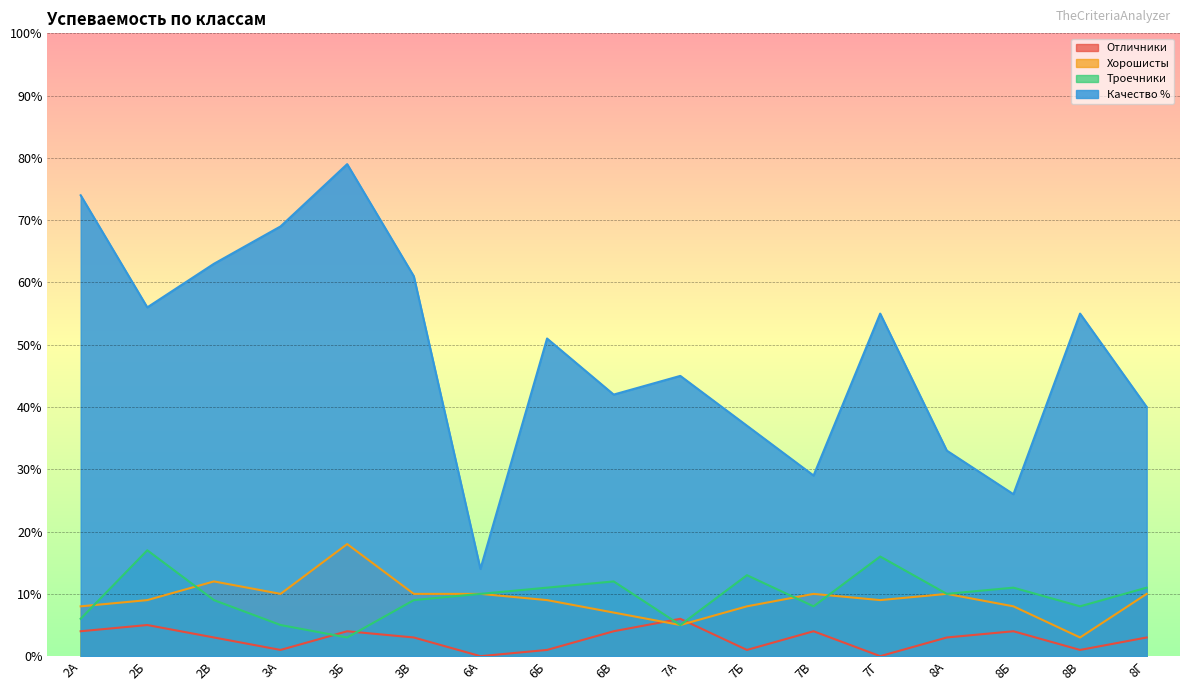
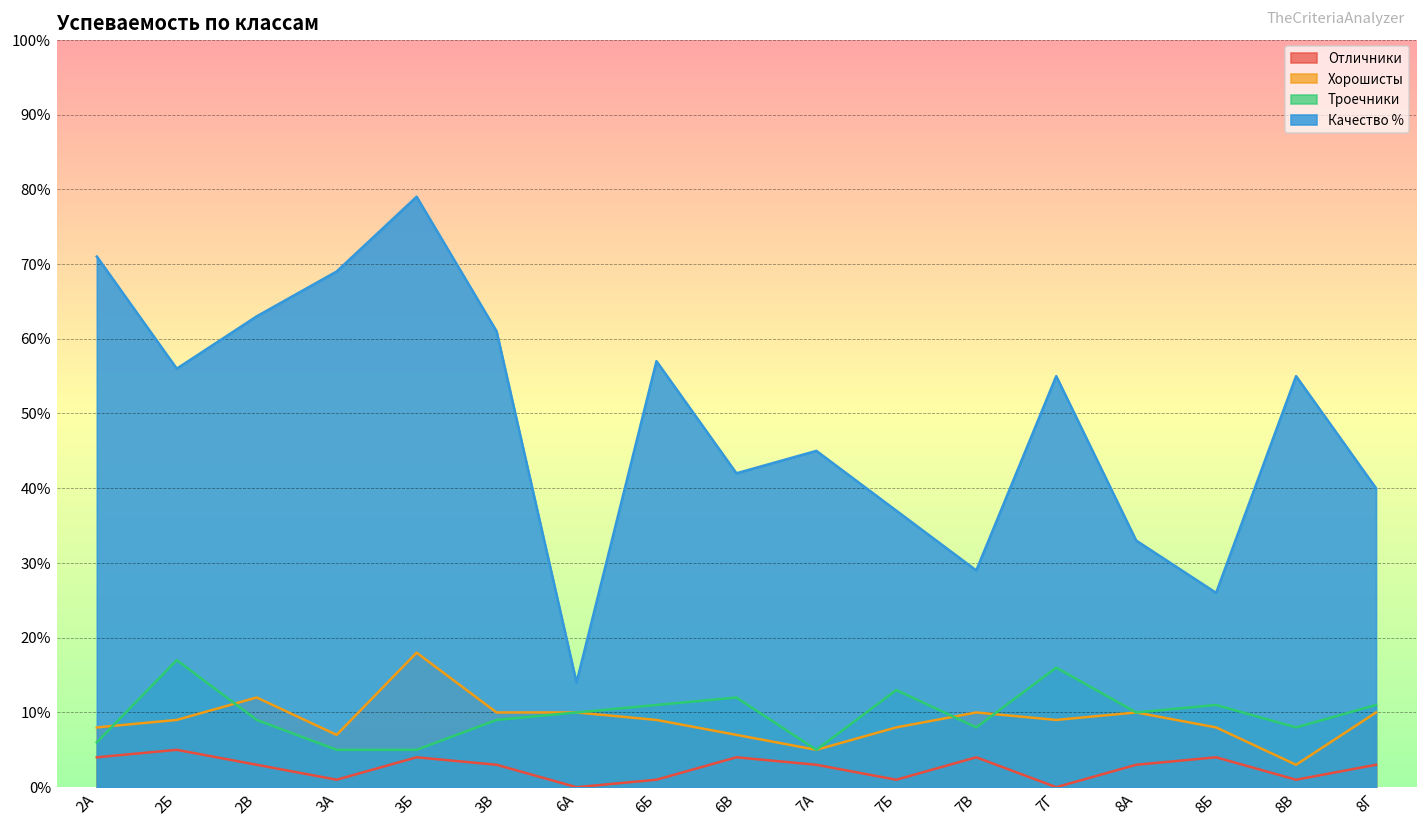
  {
    "Отличники": {
      "2А": "4%",
      "2Б": "5%",
      "2В": "3%",
      "3А": "1%",
      "3Б": "4%",
      "3В": "3%",
      "6А": "0%",
      "6Б": "1%",
      "6В": "4%",
-     "7А": "6%",
+     "7А": "3%",
      "7Б": "1%",
      "7В": "4%",
      "7Г": "0%",
      "8А": "3%",
      "8Б": "4%",
      "8В": "1%",
      "8Г": "3%"
    },
    "Хорошисты": {
      "2А": "8%",
      "2Б": "9%",
      "2В": "12%",
-     "3А": "10%",
+     "3А": "7%",
      "3Б": "18%",
      "3В": "10%",
      "6Б": "9%",
      "6В": "7%",
      "7Б": "8%",
      "7В": "10%",
      "7Г": "9%",
      "8Б": "8%",
      "8В": "3%",
      "8Г": "10%"
    },
    "Троечники": {
      "2А": "6%",
      "2Б": "17%",
      "2В": "9%",
      "3А": "5%",
-     "3Б": "3%",
+     "3Б": "5%",
      "3В": "9%",
      "6Б": "11%",
      "6В": "12%",
      "7Б": "13%",
      "7В": "8%",
      "7Г": "16%",
      "8Б": "11%",
      "8В": "8%",
      "8Г": "11%"
    },
    "Качество %": {
-     "2А": "74%",
+     "2А": "71%",
      "2Б": "56%",
      "2В": "63%",
      "3А": "69%",
      "3Б": "79%",
      "3В": "61%",
      "6А": "14%",
-     "6Б": "51%",
+     "6Б": "57%",
      "6В": "42%",
      "7А": "45%",
      "7Б": "37%",
      "7В": "29%",
      "7Г": "55%",
      "8А": "33%",
      "8Б": "26%",
      "8В": "55%",
      "8Г": "40%"
    }
  }
